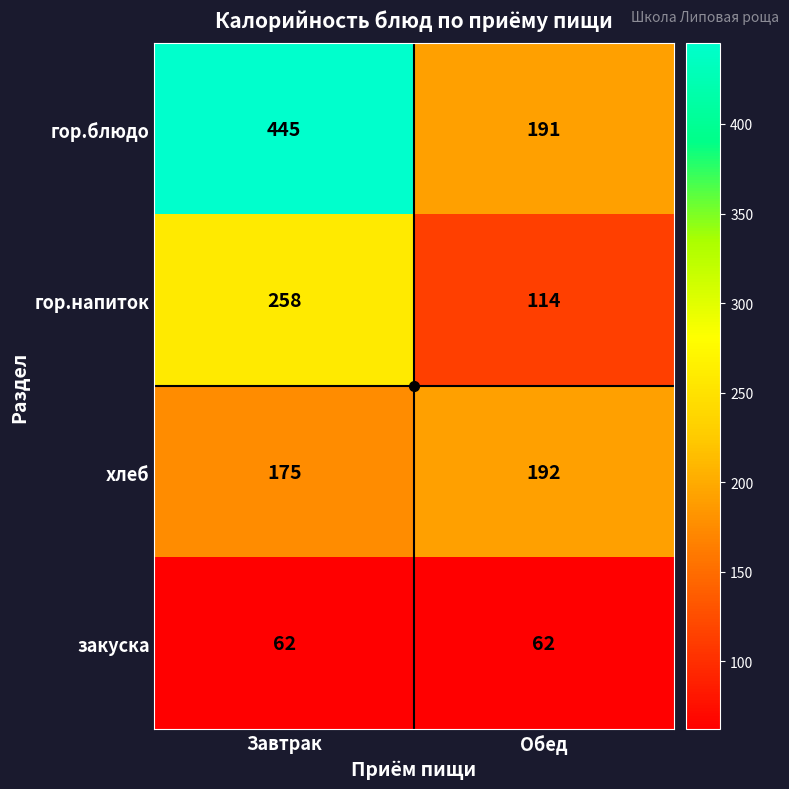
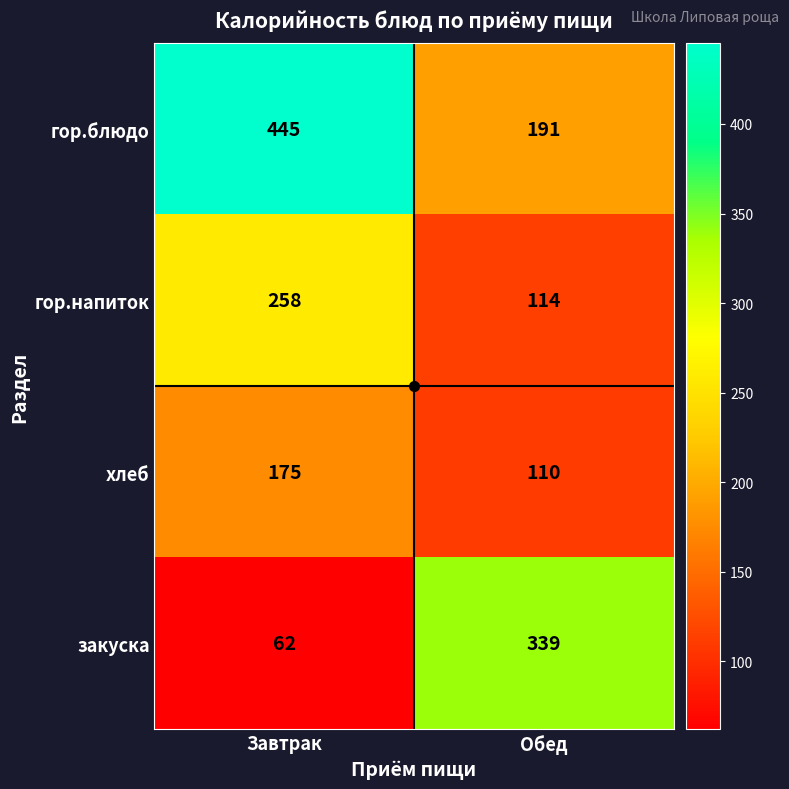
  {
    "гор.блюдо": {
      "Завтрак": 445,
      "Обед": 191
    },
    "гор.напиток": {
      "Завтрак": 258,
      "Обед": 114
    },
    "хлеб": {
      "Завтрак": 175,
-     "Обед": 192
+     "Обед": 110
    },
    "закуска": {
      "Завтрак": 62,
-     "Обед": 62
+     "Обед": 339
    }
  }
